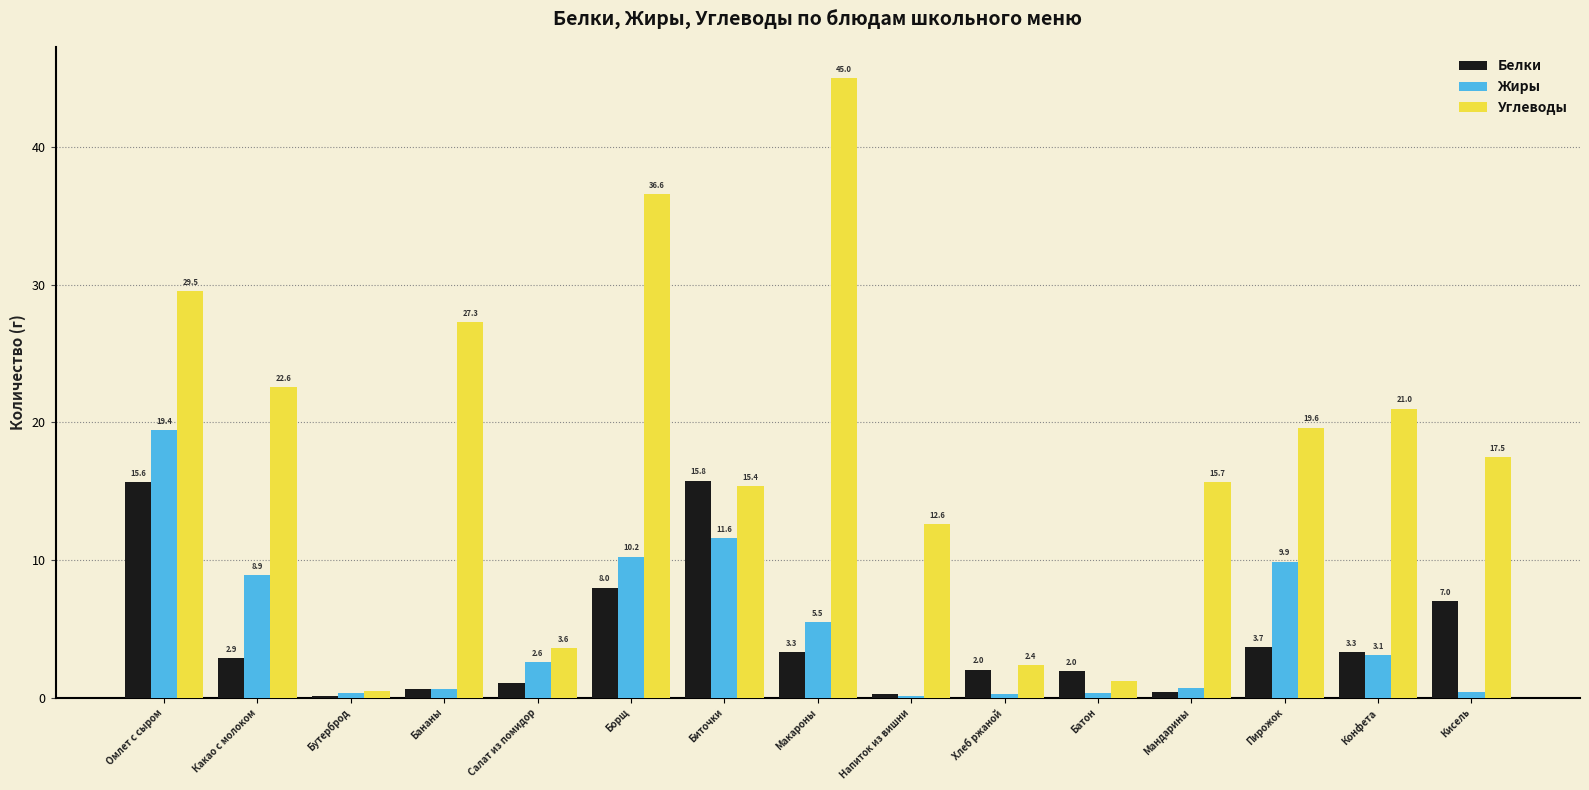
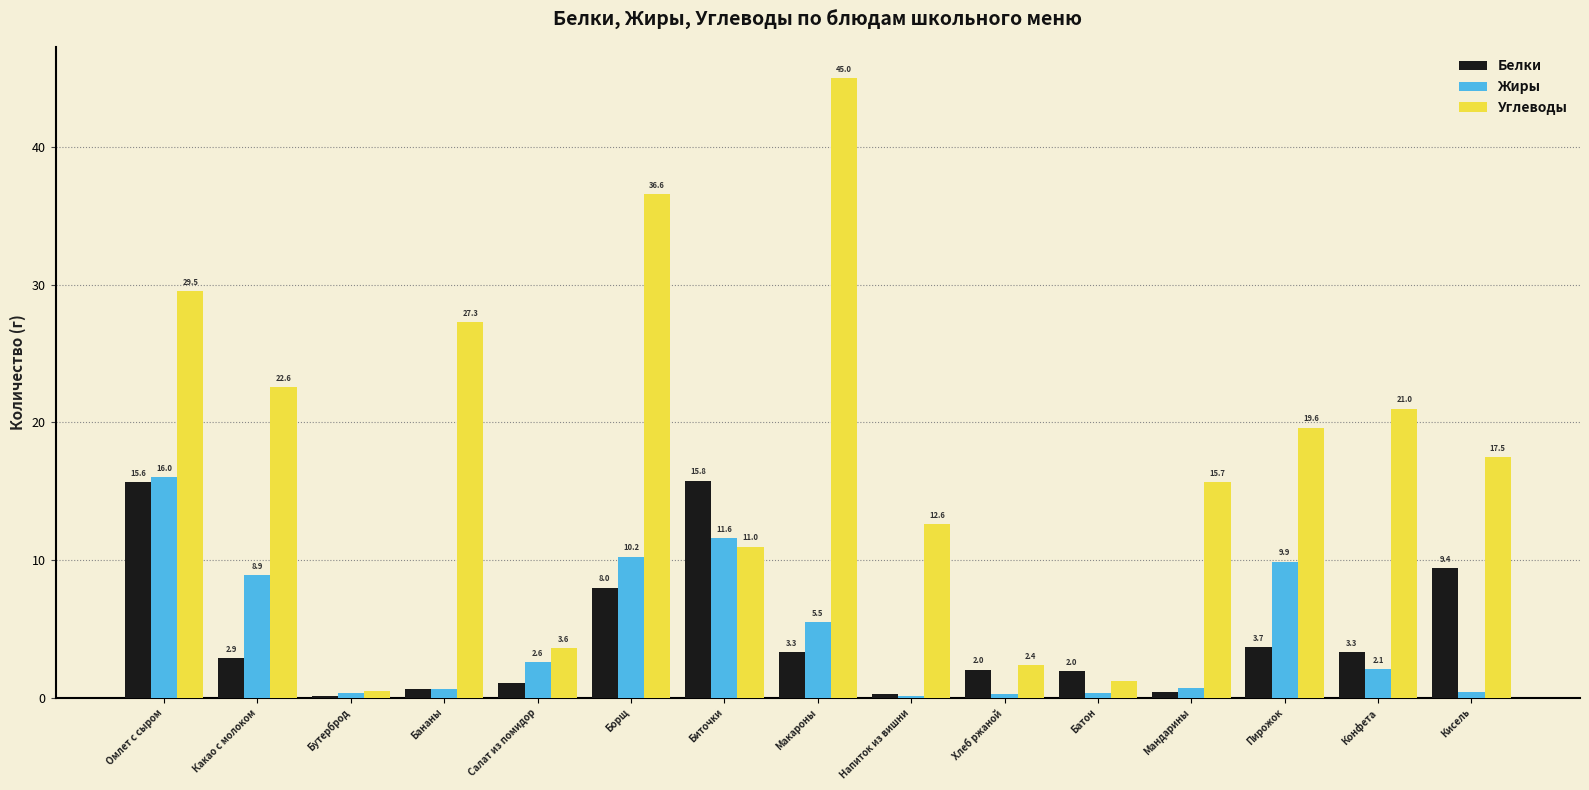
  {
    "Белки": {
      "Омлет с сыром": 15.6,
      "Какао с молоком": 2.9,
      "Борщ": 8.0,
      "Биточки": 15.8,
      "Макароны": 3.3,
      "Хлеб ржаной": 2.0,
      "Батон": 2.0,
      "Пирожок": 3.7,
      "Конфета": 3.3,
-     "Кисель": 7.0
+     "Кисель": 9.4
    },
    "Жиры": {
-     "Омлет с сыром": 19.4,
+     "Омлет с сыром": 16.0,
      "Какао с молоком": 8.9,
      "Салат из помидор": 2.6,
      "Борщ": 10.2,
      "Биточки": 11.6,
      "Макароны": 5.5,
      "Пирожок": 9.9,
-     "Конфета": 3.1
+     "Конфета": 2.1
    },
    "Углеводы": {
      "Омлет с сыром": 29.5,
      "Какао с молоком": 22.6,
      "Бананы": 27.3,
      "Салат из помидор": 3.6,
      "Борщ": 36.6,
-     "Биточки": 15.4,
+     "Биточки": 11.0,
      "Макароны": 45.0,
      "Напиток из вишни": 12.6,
      "Хлеб ржаной": 2.4,
      "Мандарины": 15.7,
      "Пирожок": 19.6,
      "Конфета": 21.0,
      "Кисель": 17.5
    }
  }
